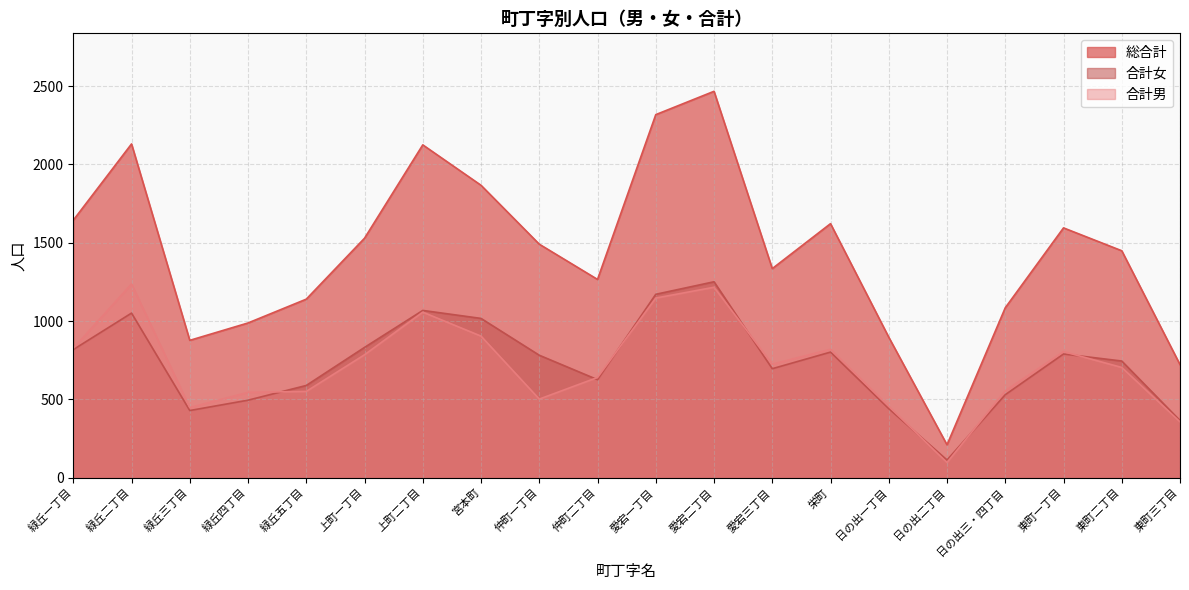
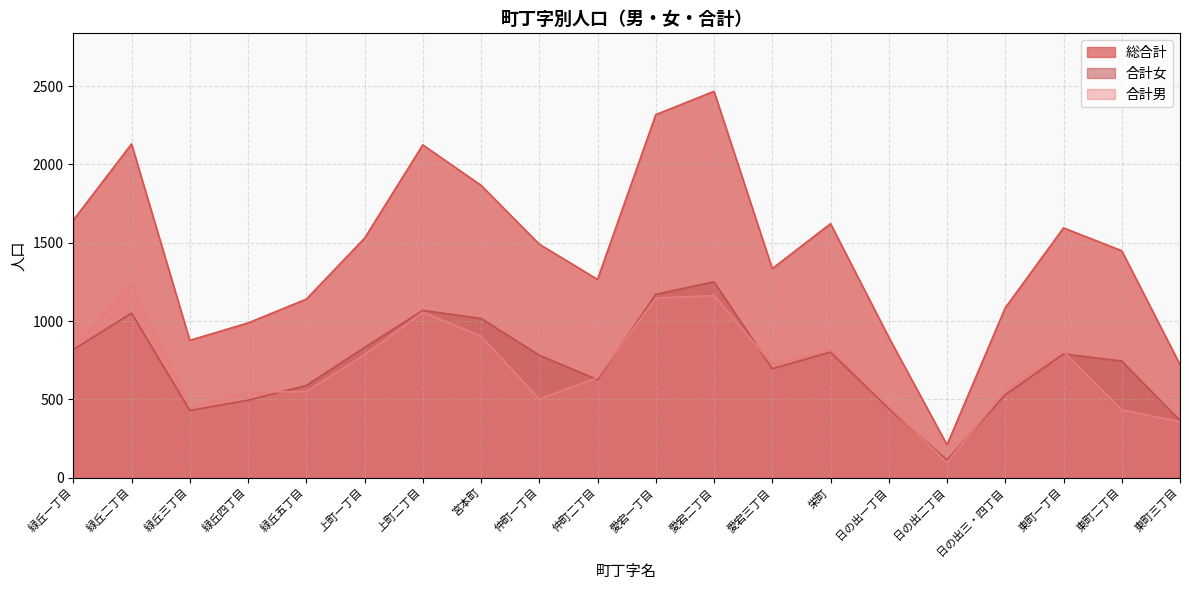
  {
    "合計男": {
      "緑丘二丁目": 1240,
      "緑丘三丁目": 450,
      "緑丘四丁目": 550,
      "緑丘五丁目": 550,
      "上町一丁目": 790,
      "宮本町": 900,
      "仲町一丁目": 500,
      "愛宕一丁目": 1150,
-     "愛宕二丁目": 1220,
+     "愛宕二丁目": 1160,
      "愛宕三丁目": 730,
      "栄町": 820,
      "日の出三・四丁目": 560,
-     "東町二丁目": 700
+     "東町二丁目": 430
    }
  }
